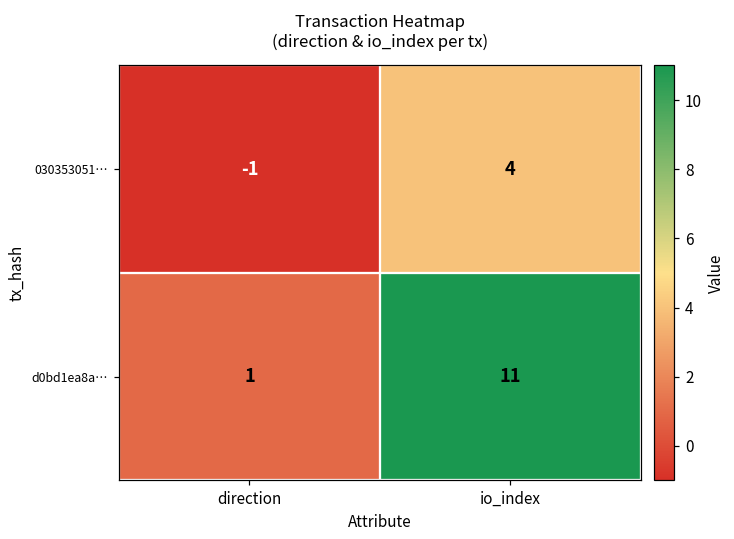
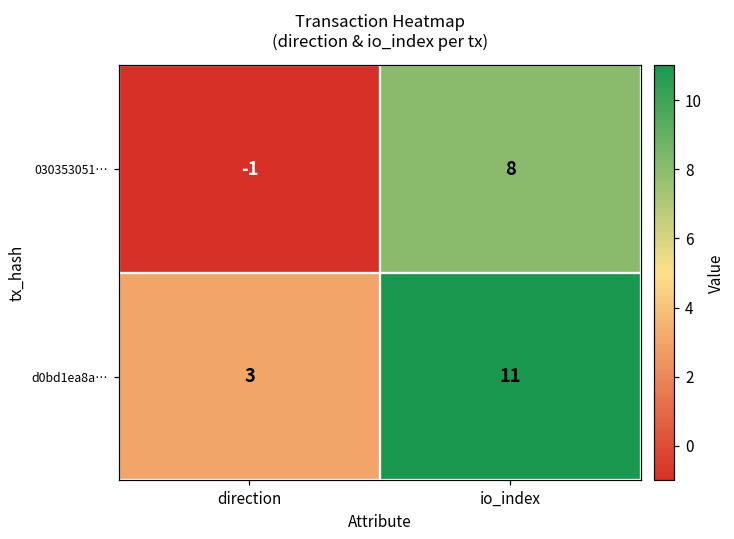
  {
    "030353051…": {
      "direction": -1,
-     "io_index": 4
+     "io_index": 8
    },
    "d0bd1ea8a…": {
-     "direction": 1,
+     "direction": 3,
      "io_index": 11
    }
  }
